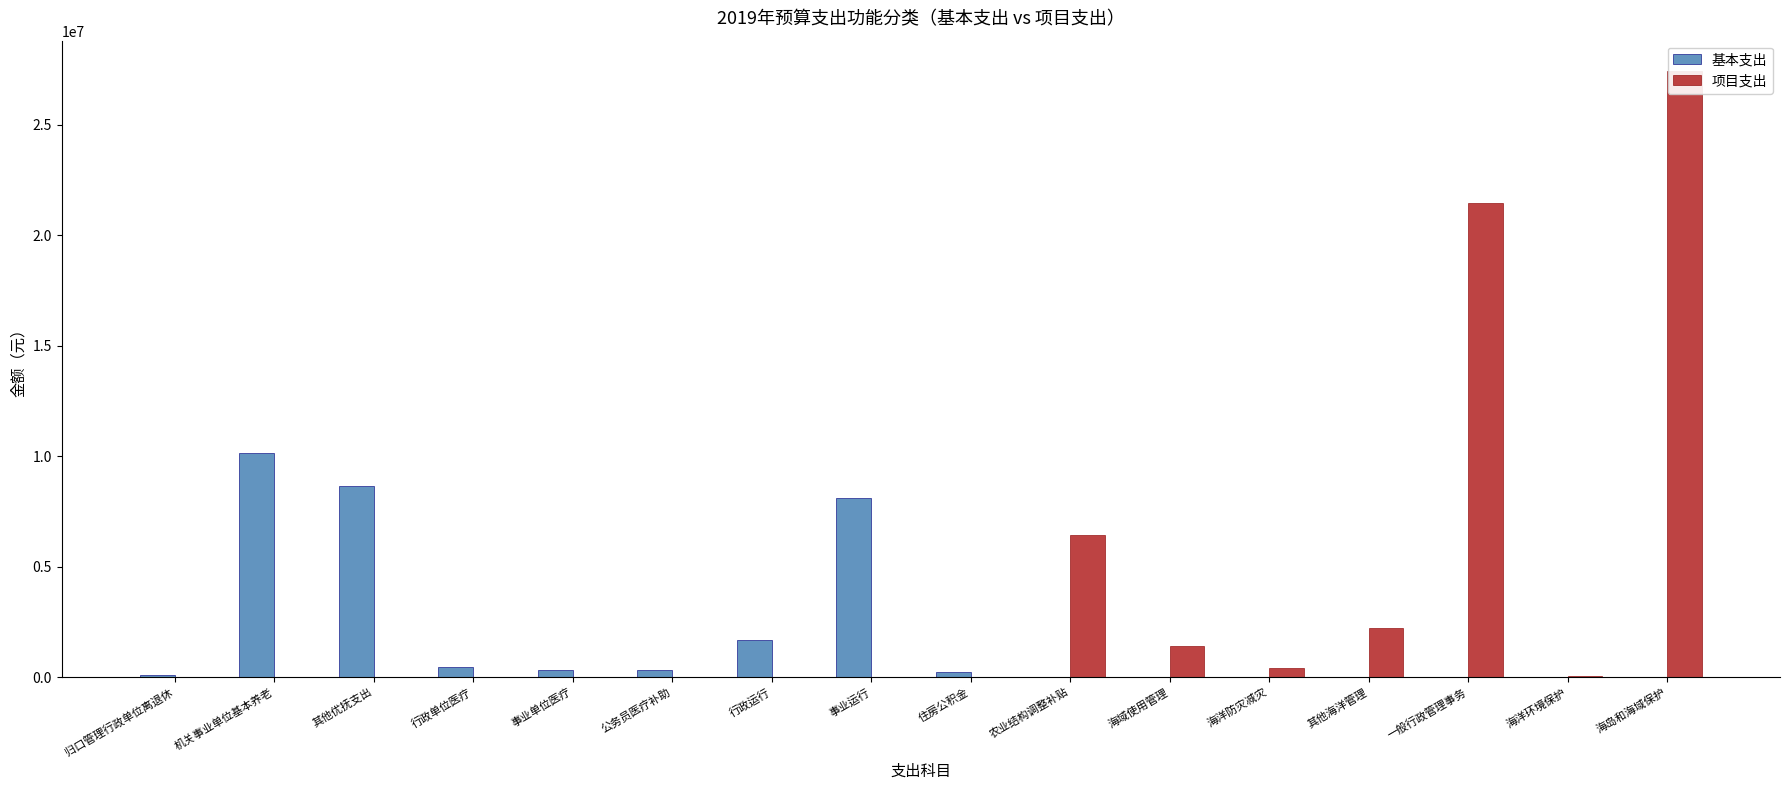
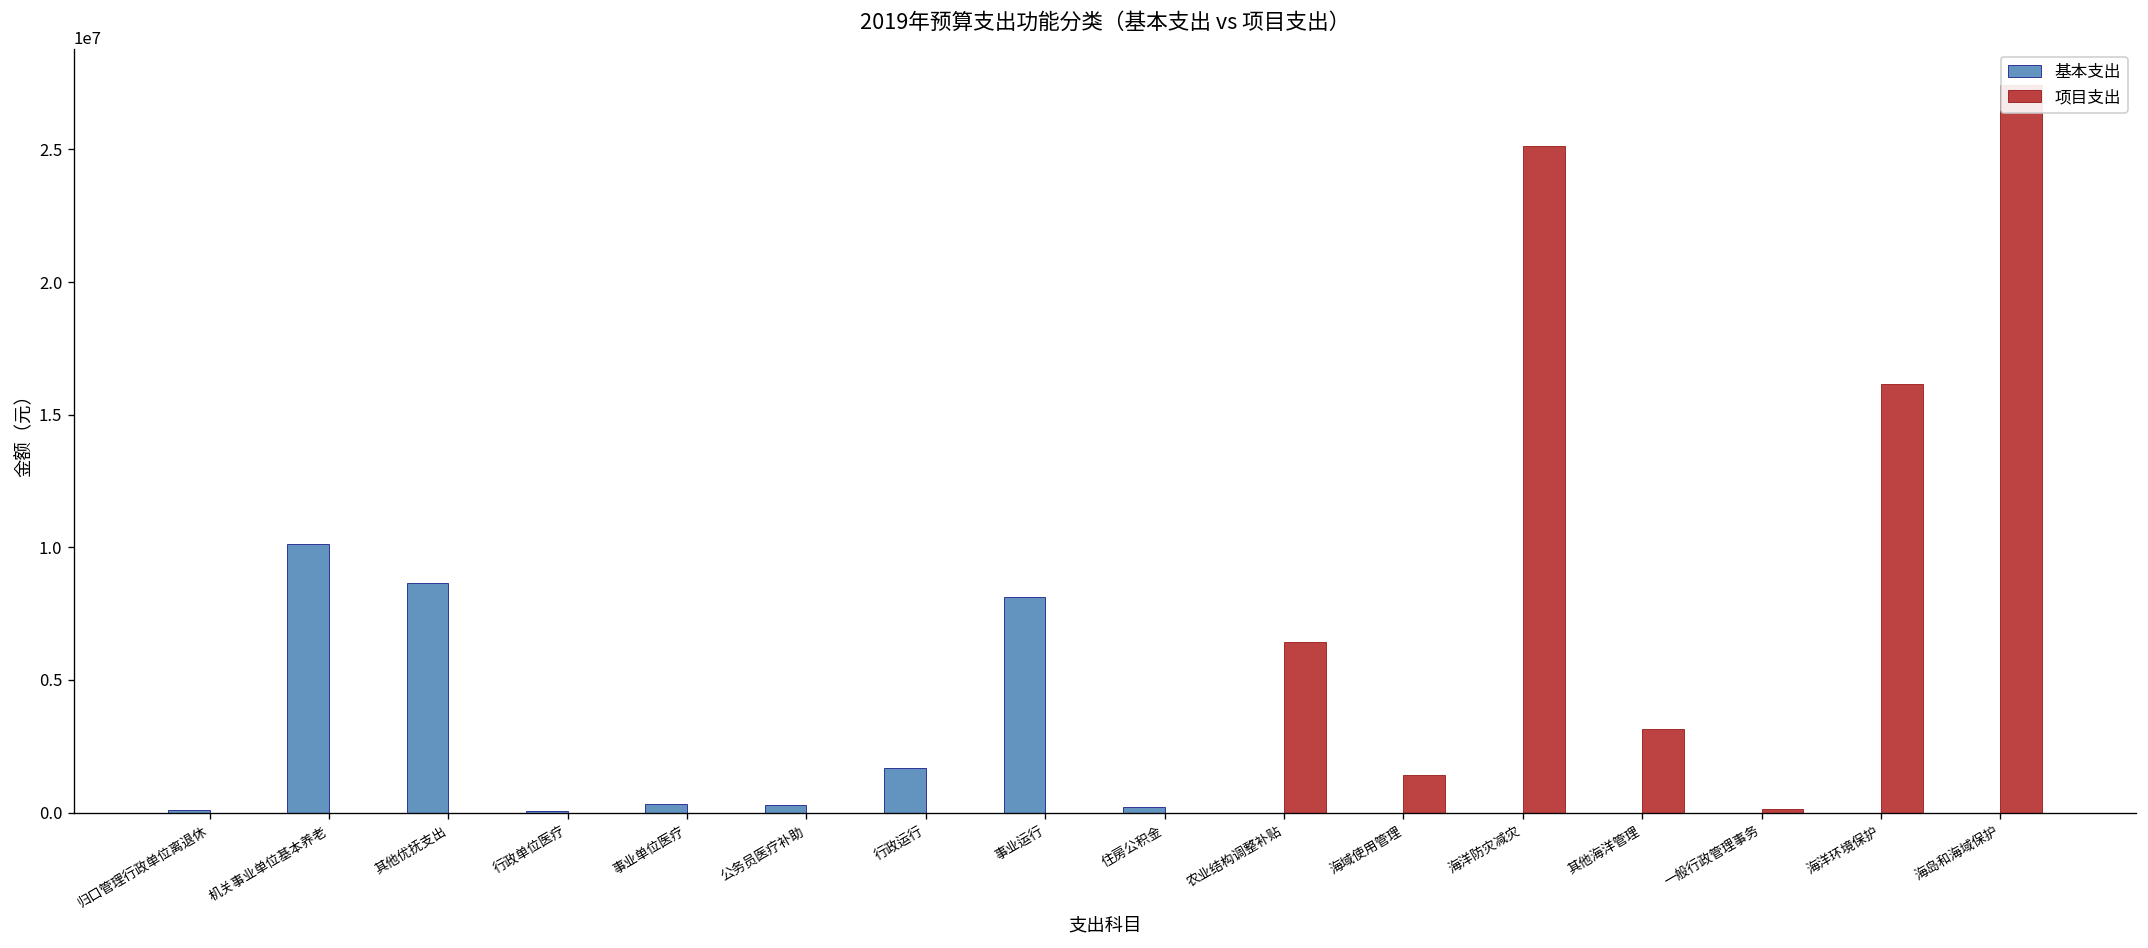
  {
    "基本支出": {
      "机关事业单位基本养老": 10100000,
      "其他优抚支出": 8600000,
-     "行政单位医疗": 500000,
+     "行政单位医疗": 100000,
      "事业单位医疗": 300000,
      "公务员医疗补助": 300000,
      "行政运行": 1700000,
      "事业运行": 8100000,
      "住房公积金": 200000,
      "农业结构调整补贴": 0,
      "海域使用管理": 0,
      "海洋防灾减灾": 0,
      "其他海洋管理": 0,
      "一般行政管理事务": 0,
      "海洋环境保护": 0,
      "海岛和海域保护": 0
    },
    "项目支出": {
      "归口管理行政单位离退休": 0,
      "机关事业单位基本养老": 0,
      "其他优抚支出": 0,
      "行政单位医疗": 0,
      "事业单位医疗": 0,
      "公务员医疗补助": 0,
      "行政运行": 0,
      "事业运行": 0,
      "住房公积金": 0,
      "农业结构调整补贴": 6400000,
      "海域使用管理": 1400000,
-     "海洋防灾减灾": 400000,
-     "其他海洋管理": 2200000,
-     "一般行政管理事务": 21400000,
-     "海洋环境保护": 100000
+     "海洋防灾减灾": 25100000,
+     "其他海洋管理": 3200000,
+     "一般行政管理事务": 100000,
+     "海洋环境保护": 16200000
    }
  }
